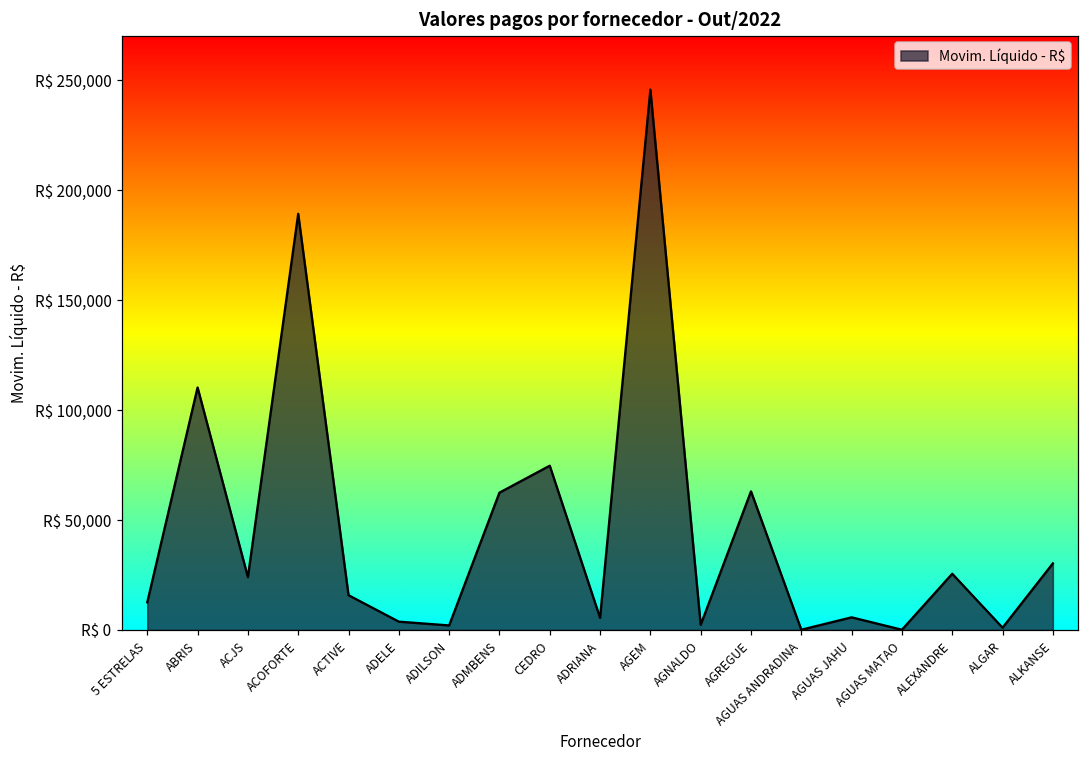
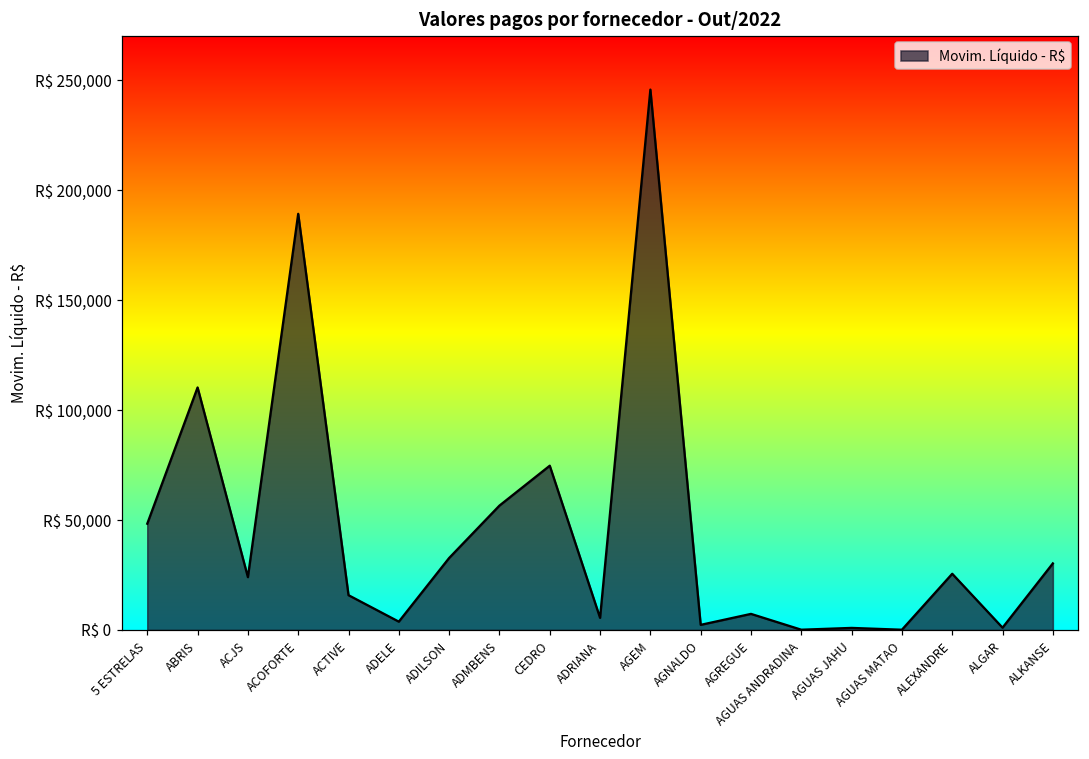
  {
-   "5 ESTRELAS": "R$ 13,000",
+   "5 ESTRELAS": "R$ 48,000",
    "ABRIS": "R$ 110,000",
    "ACJS": "R$ 24,000",
    "ACOFORTE": "R$ 189,000",
    "ACTIVE": "R$ 16,000",
    "ADELE": "R$ 4,000",
-   "ADILSON": "R$ 2,000",
-   "ADMBENS": "R$ 62,000",
+   "ADILSON": "R$ 33,000",
+   "ADMBENS": "R$ 57,000",
    "CEDRO": "R$ 75,000",
    "ADRIANA": "R$ 6,000",
    "AGEM": "R$ 246,000",
    "AGNALDO": "R$ 2,000",
-   "AGREGUE": "R$ 63,000",
+   "AGREGUE": "R$ 7,000",
    "AGUAS ANDRADINA": "R$ 0",
-   "AGUAS JAHU": "R$ 6,000",
+   "AGUAS JAHU": "R$ 1,000",
    "AGUAS MATAO": "R$ 0",
    "ALEXANDRE": "R$ 26,000",
    "ALGAR": "R$ 1,000",
    "ALKANSE": "R$ 30,000"
  }
